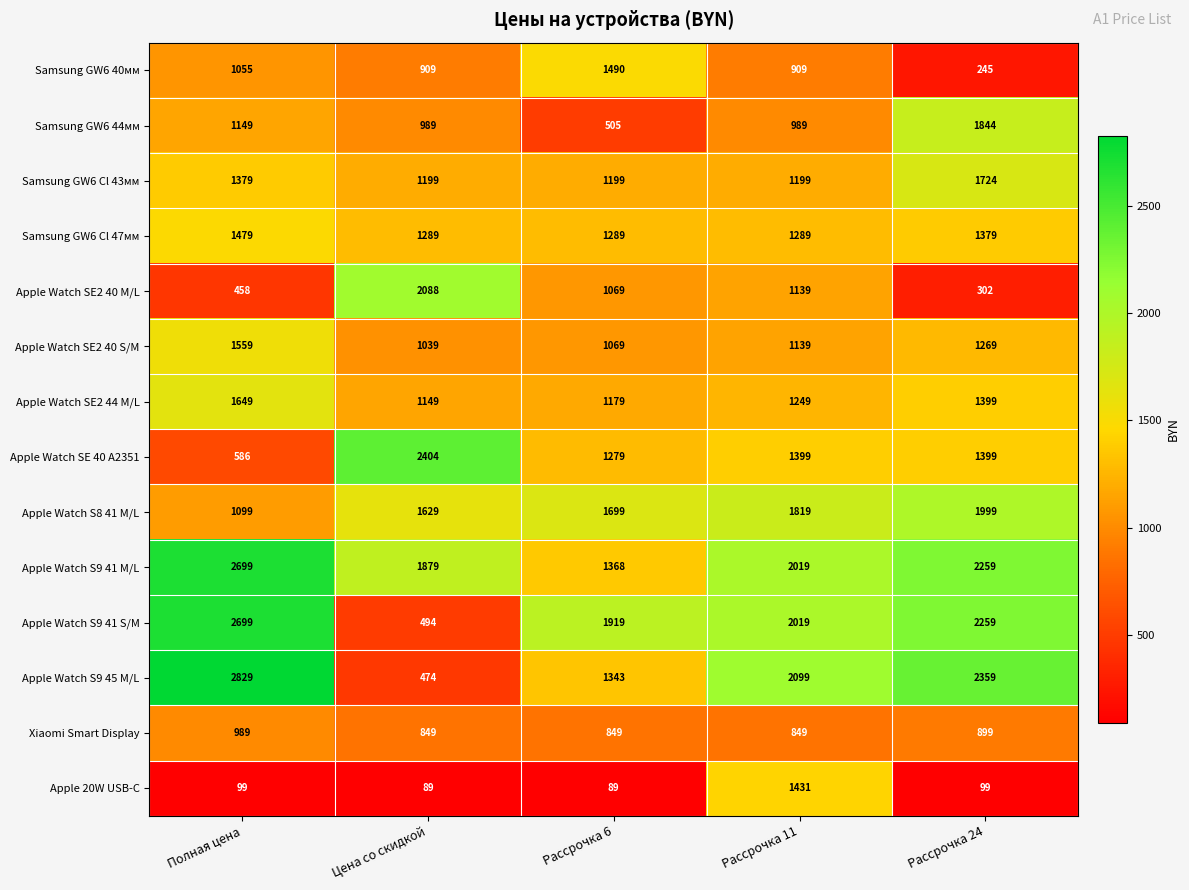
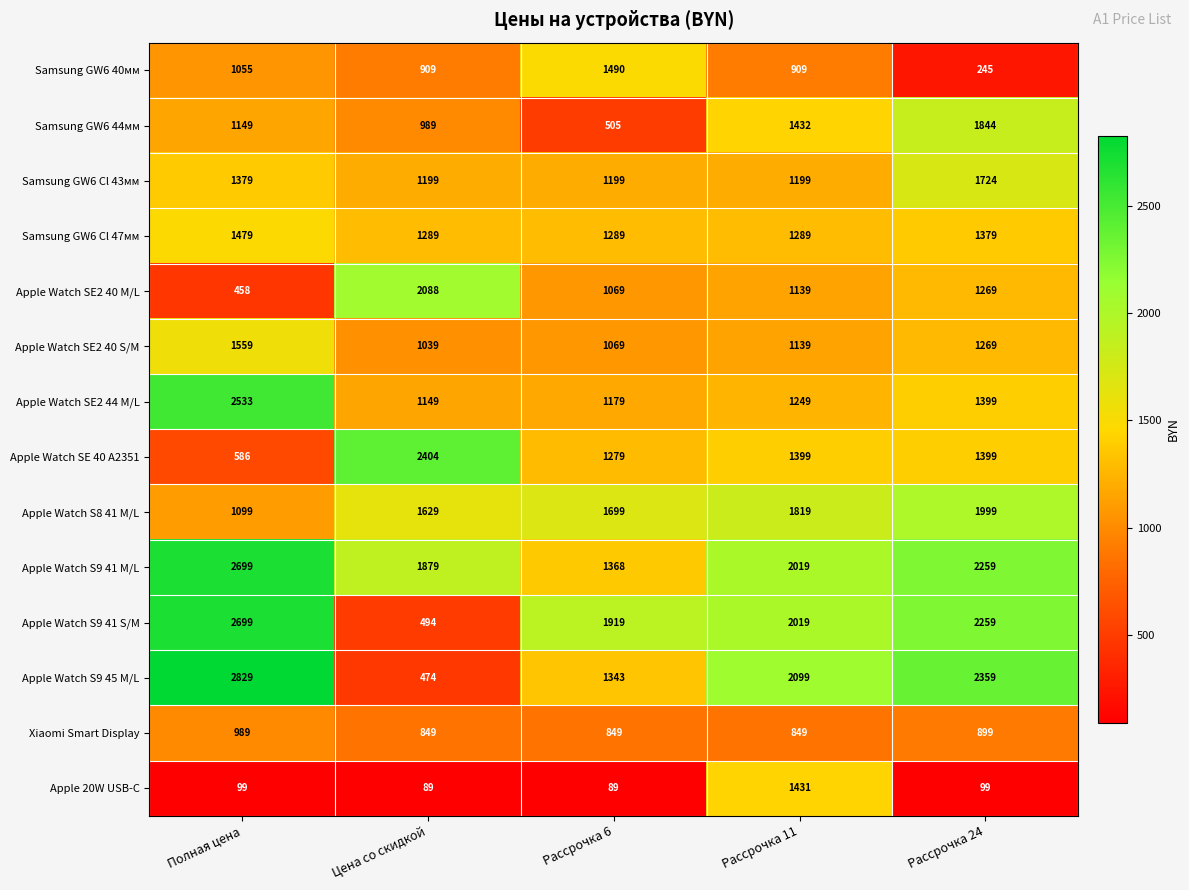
  {
    "Samsung GW6 40мм": {
      "Полная цена": 1055,
      "Цена со скидкой": 909,
      "Рассрочка 6": 1490,
      "Рассрочка 11": 909,
      "Рассрочка 24": 245
    },
    "Samsung GW6 44мм": {
      "Полная цена": 1149,
      "Цена со скидкой": 989,
      "Рассрочка 6": 505,
-     "Рассрочка 11": 989,
+     "Рассрочка 11": 1432,
      "Рассрочка 24": 1844
    },
    "Samsung GW6 Cl 43мм": {
      "Полная цена": 1379,
      "Цена со скидкой": 1199,
      "Рассрочка 6": 1199,
      "Рассрочка 11": 1199,
      "Рассрочка 24": 1724
    },
    "Samsung GW6 Cl 47мм": {
      "Полная цена": 1479,
      "Цена со скидкой": 1289,
      "Рассрочка 6": 1289,
      "Рассрочка 11": 1289,
      "Рассрочка 24": 1379
    },
    "Apple Watch SE2 40 M/L": {
      "Полная цена": 458,
      "Цена со скидкой": 2088,
      "Рассрочка 6": 1069,
      "Рассрочка 11": 1139,
-     "Рассрочка 24": 302
+     "Рассрочка 24": 1269
    },
    "Apple Watch SE2 40 S/M": {
      "Полная цена": 1559,
      "Цена со скидкой": 1039,
      "Рассрочка 6": 1069,
      "Рассрочка 11": 1139,
      "Рассрочка 24": 1269
    },
    "Apple Watch SE2 44 M/L": {
-     "Полная цена": 1649,
+     "Полная цена": 2533,
      "Цена со скидкой": 1149,
      "Рассрочка 6": 1179,
      "Рассрочка 11": 1249,
      "Рассрочка 24": 1399
    },
    "Apple Watch SE 40 A2351": {
      "Полная цена": 586,
      "Цена со скидкой": 2404,
      "Рассрочка 6": 1279,
      "Рассрочка 11": 1399,
      "Рассрочка 24": 1399
    },
    "Apple Watch S8 41 M/L": {
      "Полная цена": 1099,
      "Цена со скидкой": 1629,
      "Рассрочка 6": 1699,
      "Рассрочка 11": 1819,
      "Рассрочка 24": 1999
    },
    "Apple Watch S9 41 M/L": {
      "Полная цена": 2699,
      "Цена со скидкой": 1879,
      "Рассрочка 6": 1368,
      "Рассрочка 11": 2019,
      "Рассрочка 24": 2259
    },
    "Apple Watch S9 41 S/M": {
      "Полная цена": 2699,
      "Цена со скидкой": 494,
      "Рассрочка 6": 1919,
      "Рассрочка 11": 2019,
      "Рассрочка 24": 2259
    },
    "Apple Watch S9 45 M/L": {
      "Полная цена": 2829,
      "Цена со скидкой": 474,
      "Рассрочка 6": 1343,
      "Рассрочка 11": 2099,
      "Рассрочка 24": 2359
    },
    "Xiaomi Smart Display": {
      "Полная цена": 989,
      "Цена со скидкой": 849,
      "Рассрочка 6": 849,
      "Рассрочка 11": 849,
      "Рассрочка 24": 899
    },
    "Apple 20W USB-C": {
      "Полная цена": 99,
      "Цена со скидкой": 89,
      "Рассрочка 6": 89,
      "Рассрочка 11": 1431,
      "Рассрочка 24": 99
    }
  }
